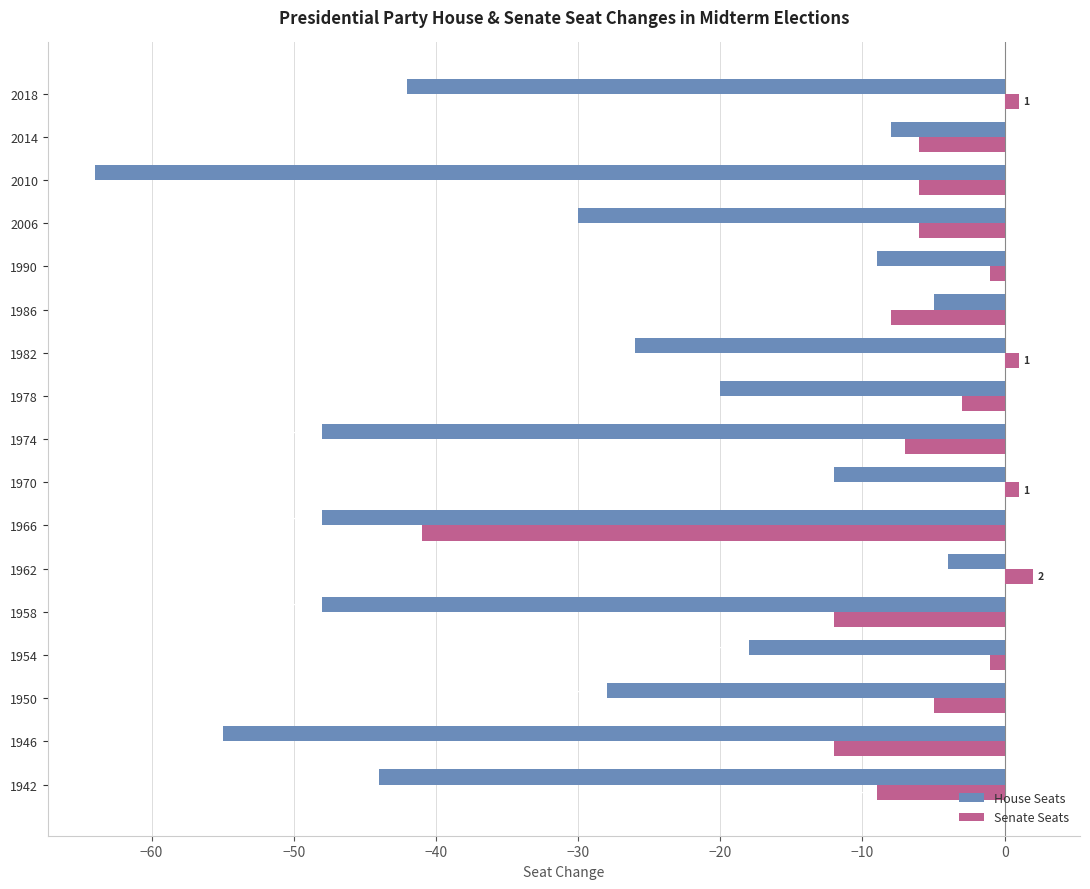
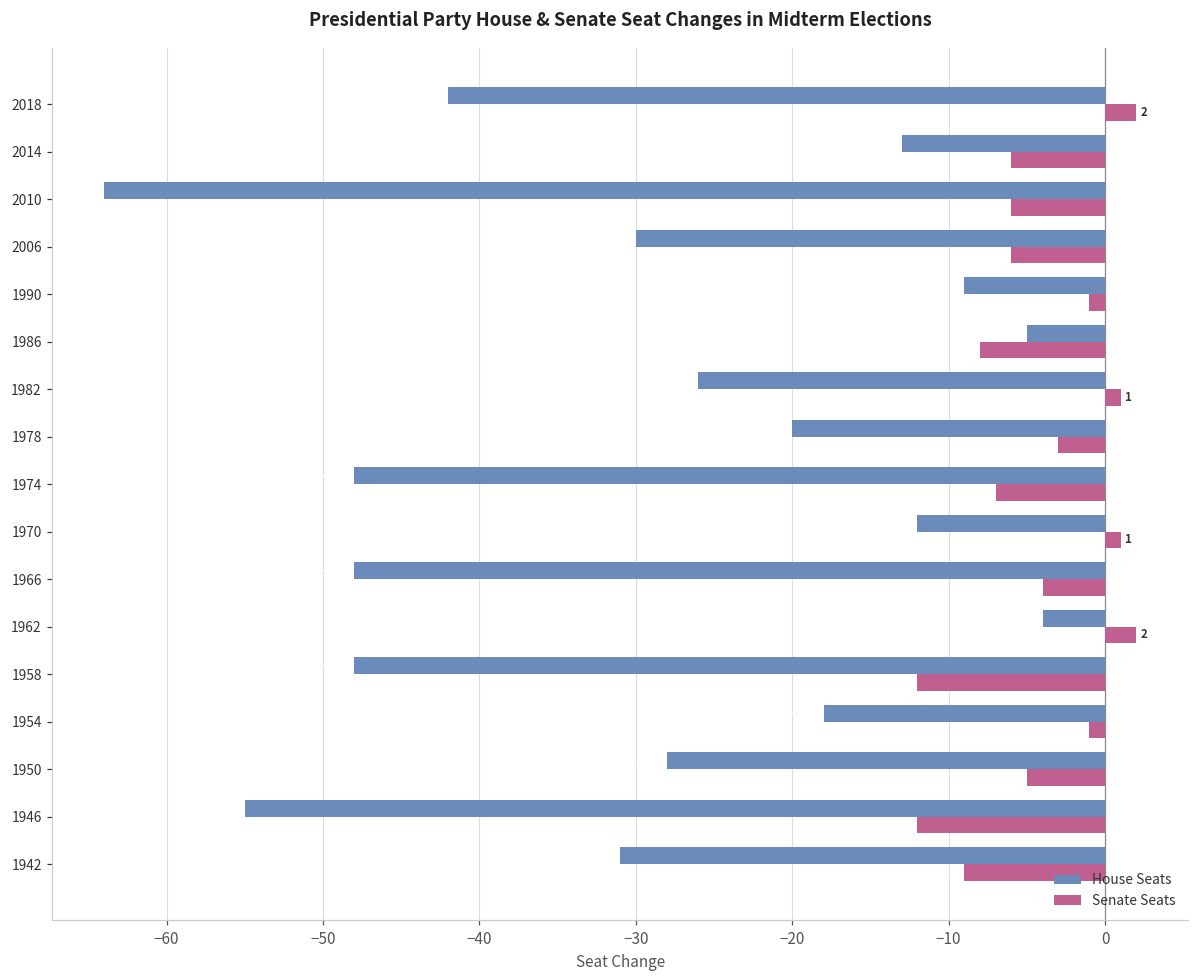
  {
    "House Seats": {
      "2018": -42,
-     "2014": -8,
+     "2014": -13,
      "2010": -64,
      "2006": -30,
      "1990": -9,
      "1986": -5,
      "1982": -26,
      "1978": -20,
      "1974": -48,
      "1970": -12,
      "1966": -48,
      "1962": -4,
      "1958": -48,
      "1954": -18,
      "1950": -28,
      "1946": -55,
-     "1942": -44
+     "1942": -31
    },
    "Senate Seats": {
-     "2018": 1,
+     "2018": 2,
      "1982": 1,
      "1970": 1,
-     "1966": -41,
+     "1966": -4,
      "1962": 2
    }
  }
